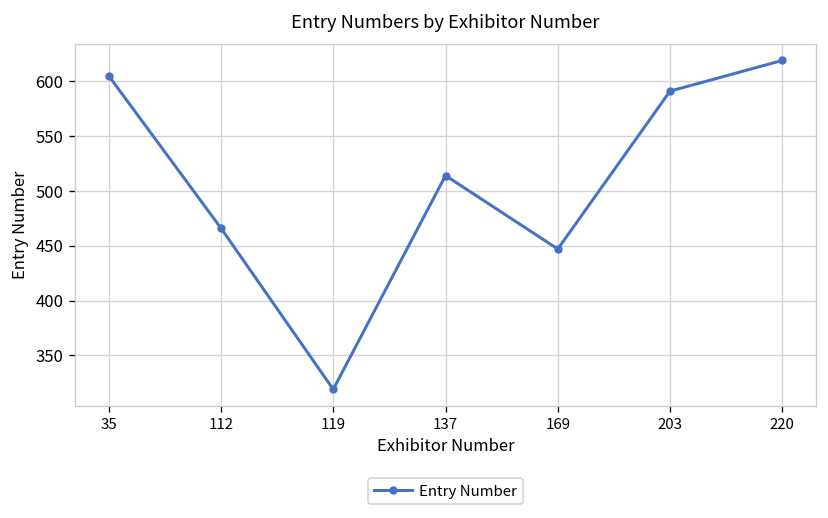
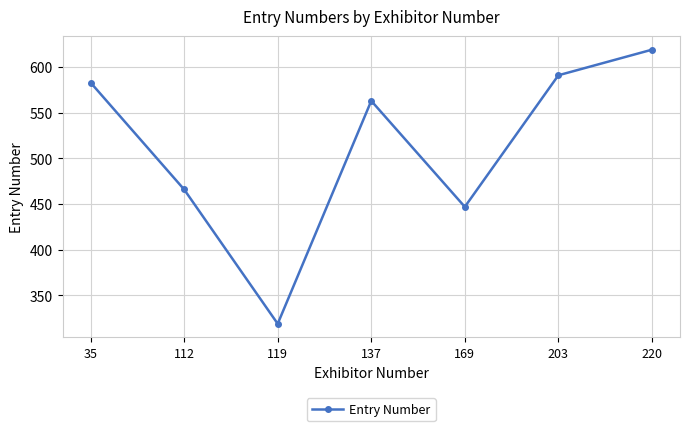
  {
-   "35": 610,
+   "35": 580,
    "112": 470,
    "119": 320,
-   "137": 510,
+   "137": 560,
    "169": 450,
    "203": 590,
    "220": 620
  }
